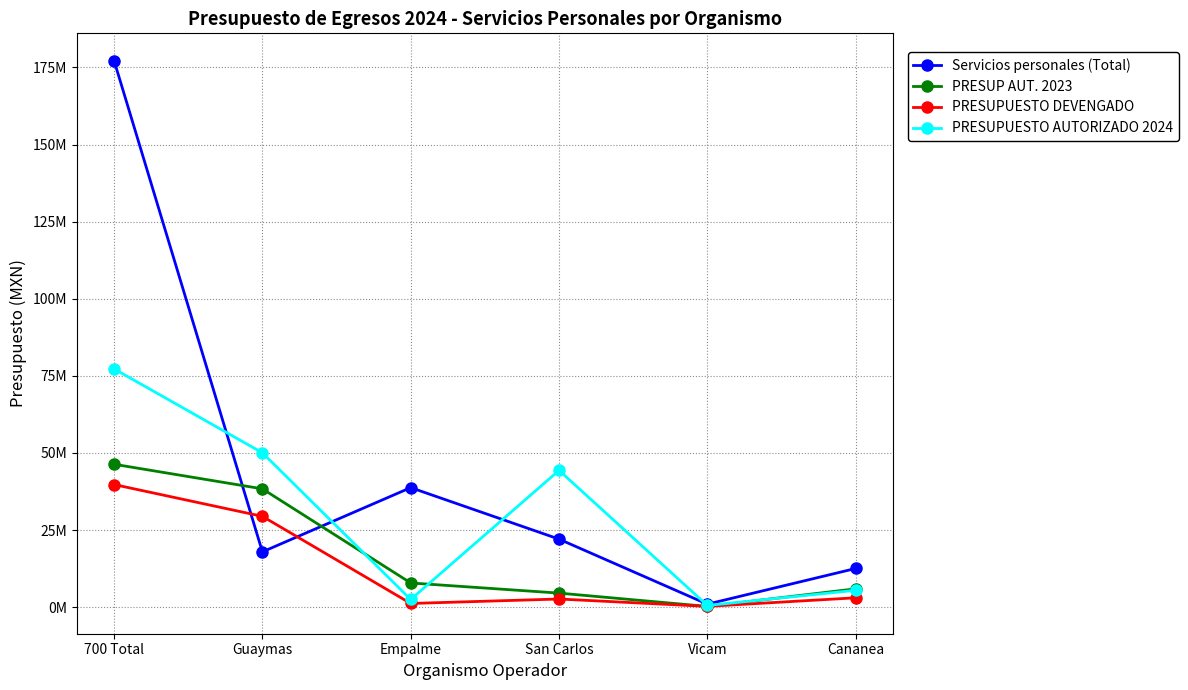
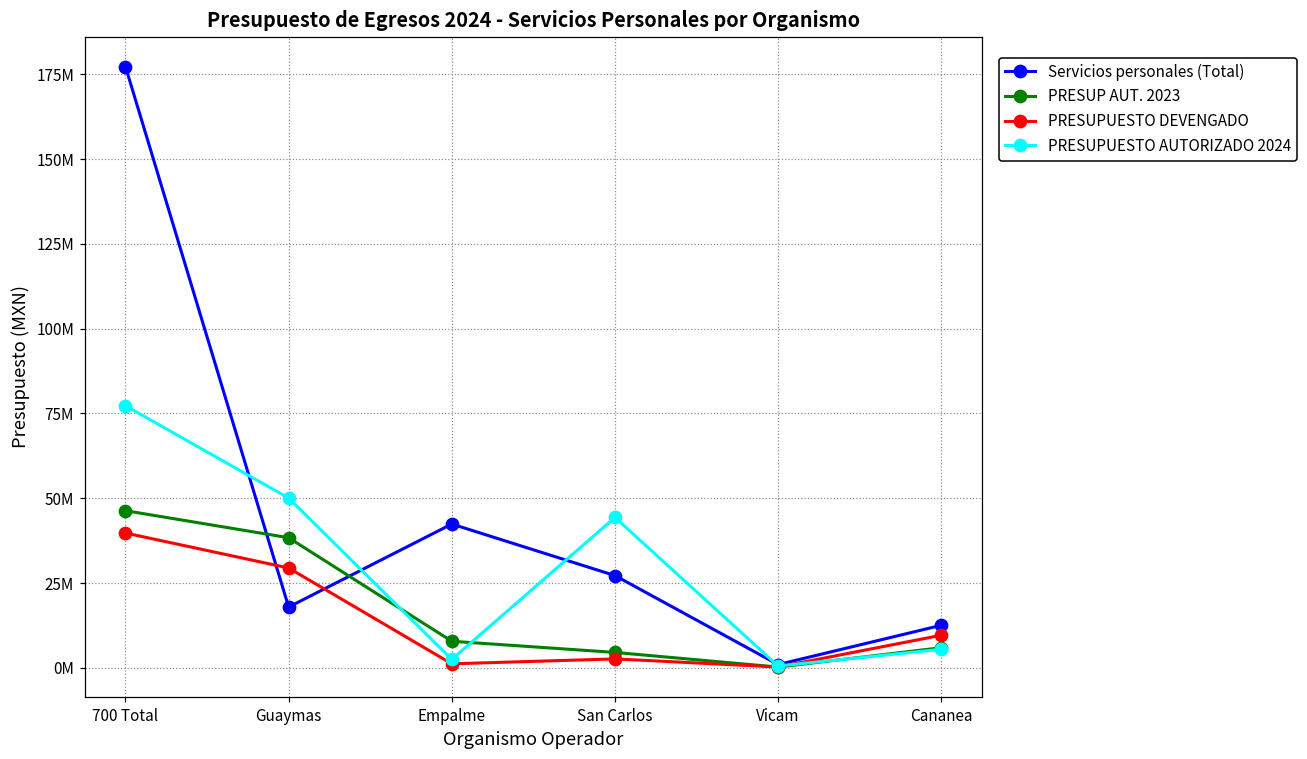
  {
    "Servicios personales (Total)": {
      "700 Total": 177000000,
      "Guaymas": 18000000,
-     "Empalme": 39000000,
-     "San Carlos": 22000000,
+     "Empalme": 42000000,
+     "San Carlos": 27000000,
      "Cananea": 13000000
    },
    "PRESUP AUT. 2023": {
      "700 Total": 46000000,
      "Guaymas": 38000000,
      "Empalme": 8000000,
      "San Carlos": 5000000
    },
    "PRESUPUESTO DEVENGADO": {
      "700 Total": 40000000,
      "Guaymas": 29000000,
      "Empalme": 1000000,
      "San Carlos": 3000000,
-     "Cananea": 3000000
+     "Cananea": 10000000
    },
    "PRESUPUESTO AUTORIZADO 2024": {
      "700 Total": 77000000,
      "Guaymas": 50000000,
      "Empalme": 2000000,
      "San Carlos": 44000000
    }
  }
